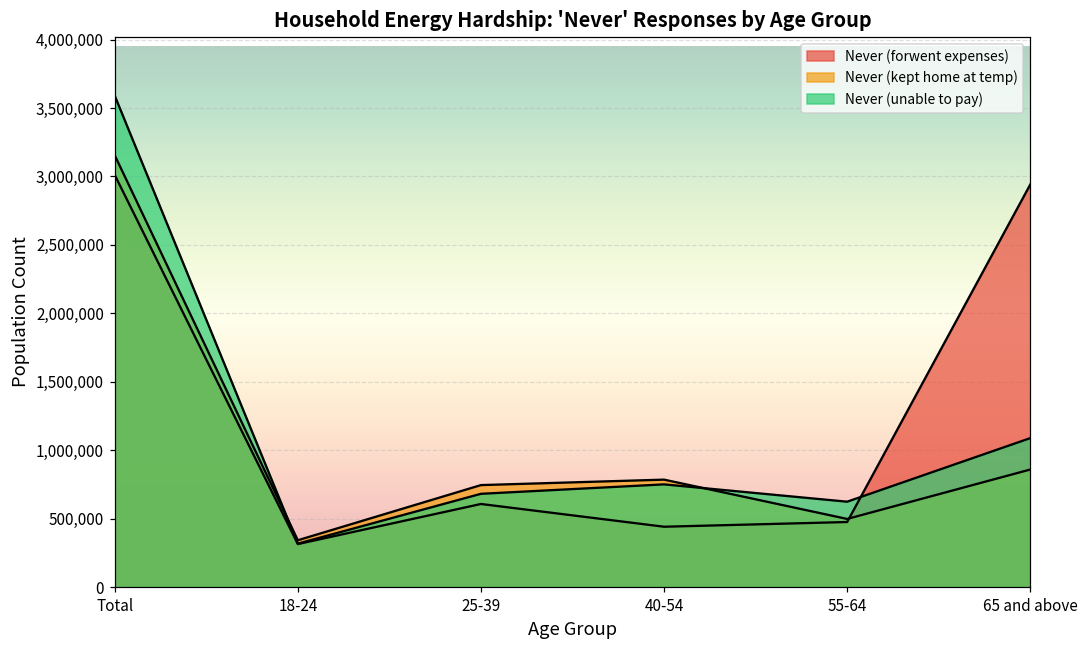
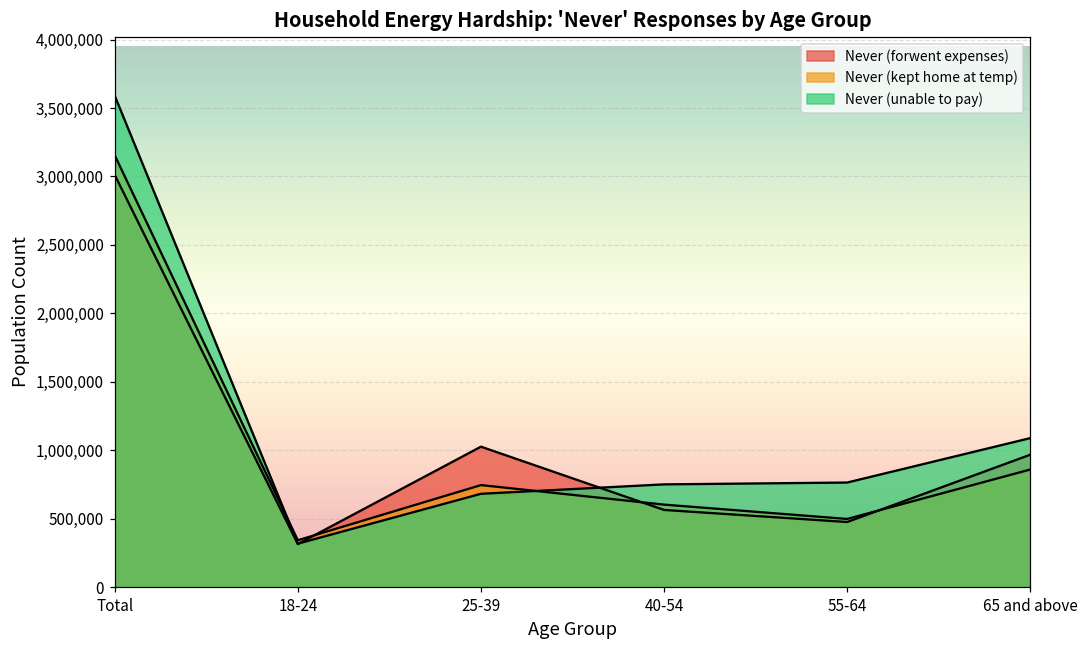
  {
    "Never (forwent expenses)": {
      "Total": "3,010,000",
-     "25-39": "610,000",
-     "40-54": "440,000",
+     "25-39": "1,030,000",
+     "40-54": "560,000",
      "55-64": "480,000",
-     "65 and above": "2,940,000"
+     "65 and above": "970,000"
    },
    "Never (kept home at temp)": {
      "Total": "3,150,000",
      "18-24": "340,000",
      "25-39": "750,000",
-     "40-54": "790,000",
+     "40-54": "600,000",
      "55-64": "500,000",
      "65 and above": "860,000"
    },
    "Never (unable to pay)": {
      "Total": "3,590,000",
      "25-39": "680,000",
      "40-54": "750,000",
-     "55-64": "620,000",
+     "55-64": "760,000",
      "65 and above": "1,090,000"
    }
  }
